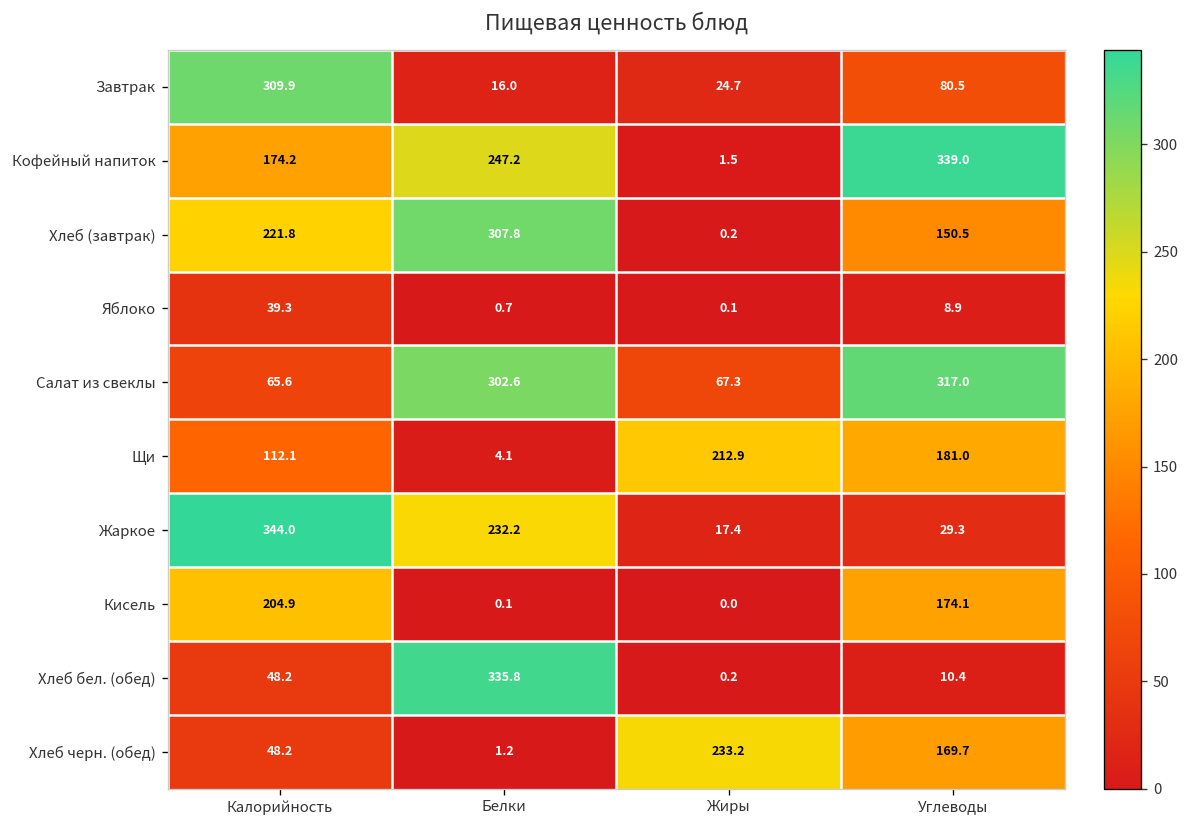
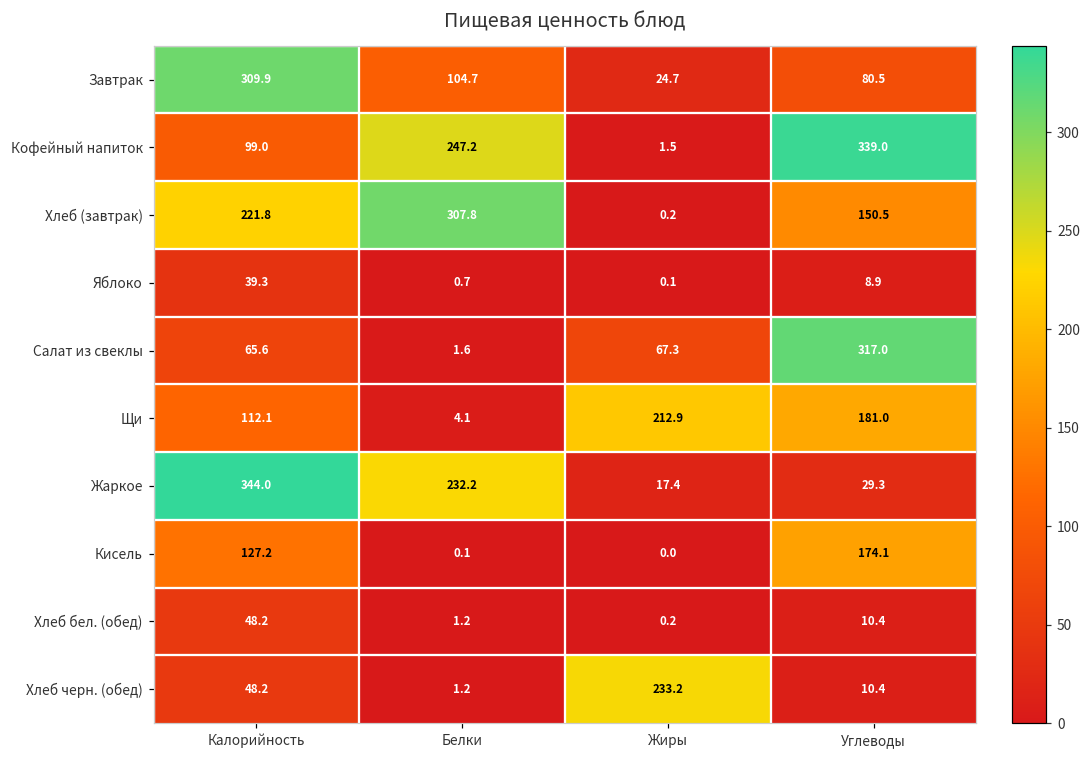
  {
    "Завтрак": {
      "Калорийность": 309.9,
-     "Белки": 16.0,
+     "Белки": 104.7,
      "Жиры": 24.7,
      "Углеводы": 80.5
    },
    "Кофейный напиток": {
-     "Калорийность": 174.2,
+     "Калорийность": 99.0,
      "Белки": 247.2,
      "Жиры": 1.5,
      "Углеводы": 339.0
    },
    "Хлеб (завтрак)": {
      "Калорийность": 221.8,
      "Белки": 307.8,
      "Жиры": 0.2,
      "Углеводы": 150.5
    },
    "Яблоко": {
      "Калорийность": 39.3,
      "Белки": 0.7,
      "Жиры": 0.1,
      "Углеводы": 8.9
    },
    "Салат из свеклы": {
      "Калорийность": 65.6,
-     "Белки": 302.6,
+     "Белки": 1.6,
      "Жиры": 67.3,
      "Углеводы": 317.0
    },
    "Щи": {
      "Калорийность": 112.1,
      "Белки": 4.1,
      "Жиры": 212.9,
      "Углеводы": 181.0
    },
    "Жаркое": {
      "Калорийность": 344.0,
      "Белки": 232.2,
      "Жиры": 17.4,
      "Углеводы": 29.3
    },
    "Кисель": {
-     "Калорийность": 204.9,
+     "Калорийность": 127.2,
      "Белки": 0.1,
      "Жиры": 0.0,
      "Углеводы": 174.1
    },
    "Хлеб бел. (обед)": {
      "Калорийность": 48.2,
-     "Белки": 335.8,
+     "Белки": 1.2,
      "Жиры": 0.2,
      "Углеводы": 10.4
    },
    "Хлеб черн. (обед)": {
      "Калорийность": 48.2,
      "Белки": 1.2,
      "Жиры": 233.2,
-     "Углеводы": 169.7
+     "Углеводы": 10.4
    }
  }
